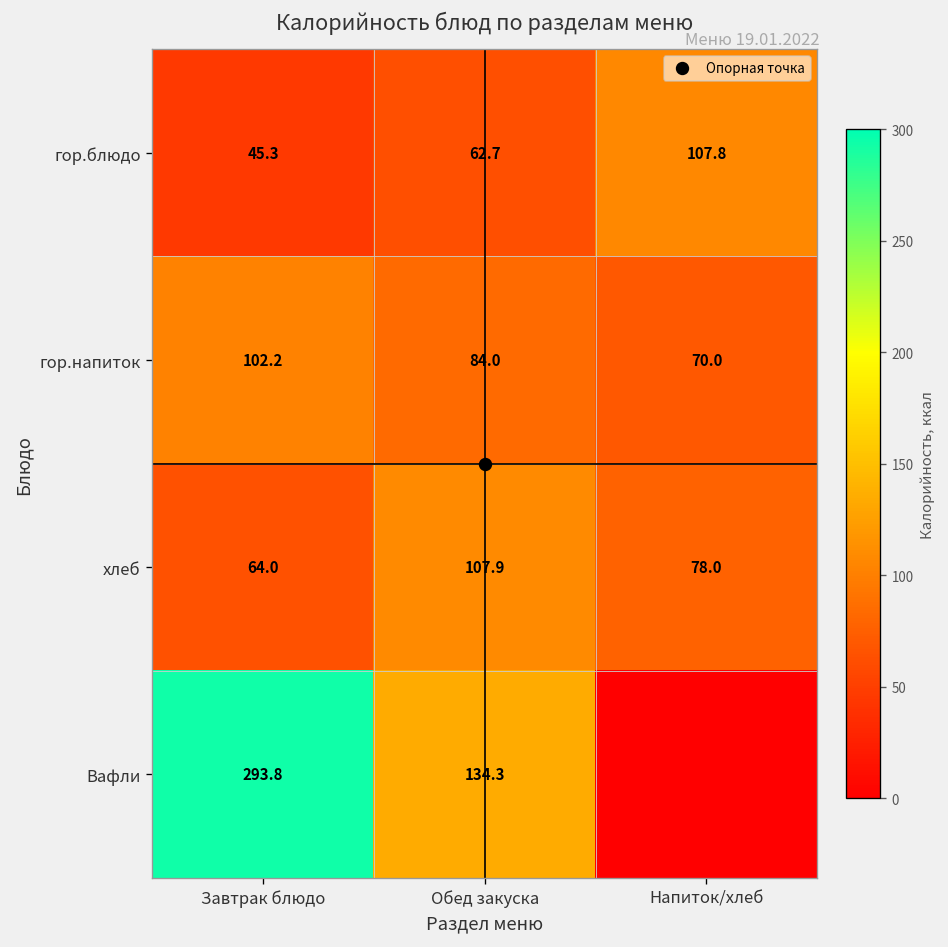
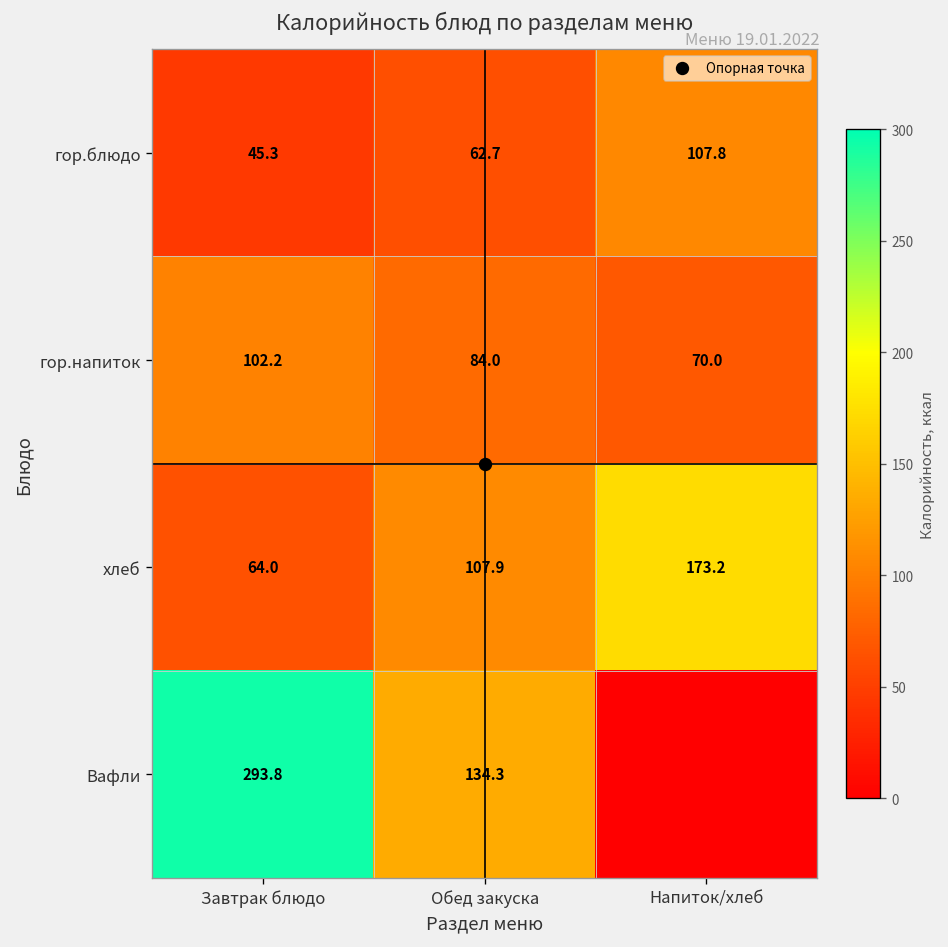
  {
    "гор.блюдо": {
      "Завтрак блюдо": 45.3,
      "Обед закуска": 62.7,
      "Напиток/хлеб": 107.8
    },
    "гор.напиток": {
      "Завтрак блюдо": 102.2,
      "Обед закуска": 84.0,
      "Напиток/хлеб": 70.0
    },
    "хлеб": {
      "Завтрак блюдо": 64.0,
      "Обед закуска": 107.9,
-     "Напиток/хлеб": 78.0
+     "Напиток/хлеб": 173.2
    },
    "Вафли": {
      "Завтрак блюдо": 293.8,
      "Обед закуска": 134.3
    }
  }
